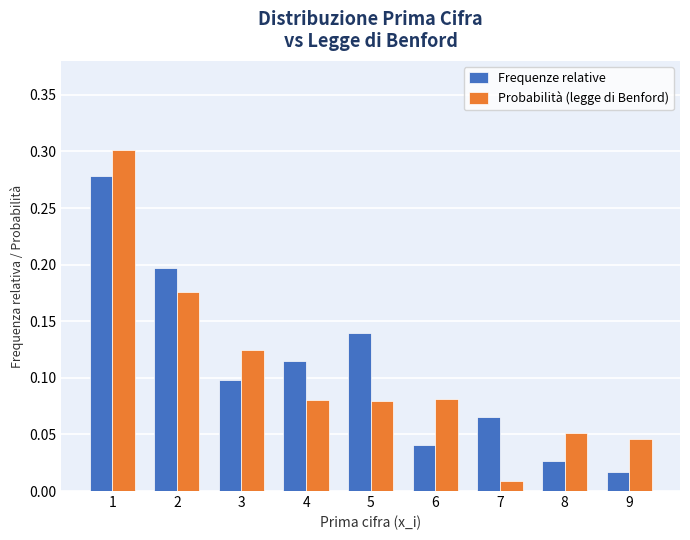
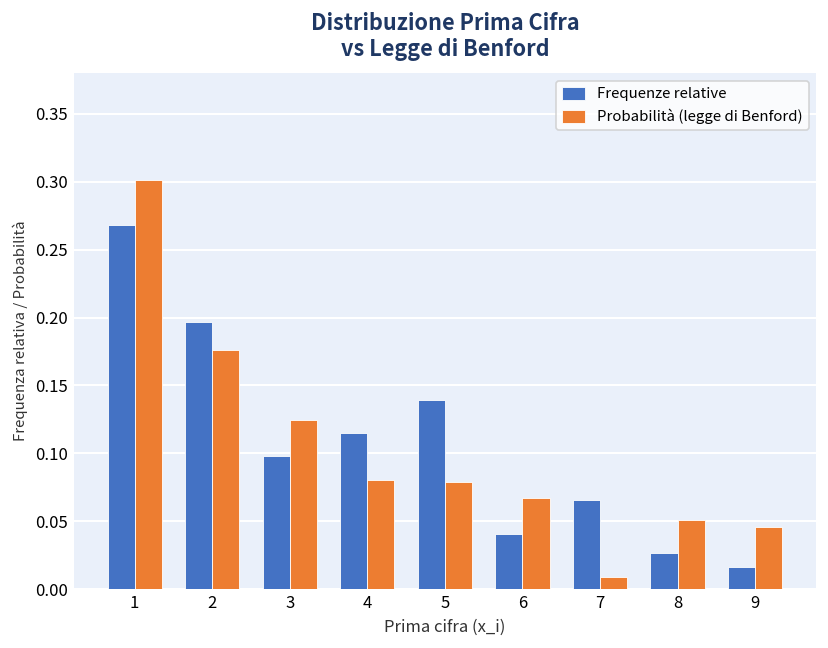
  {
    "Frequenze relative": {
-     "1": 0.279,
+     "1": 0.268,
      "2": 0.197,
      "3": 0.098,
      "4": 0.115,
      "5": 0.139,
      "6": 0.041,
      "7": 0.066,
      "8": 0.026,
      "9": 0.016
    },
    "Probabilità (legge di Benford)": {
      "1": 0.301,
      "2": 0.176,
      "3": 0.125,
      "4": 0.080,
      "5": 0.079,
-     "6": 0.081,
+     "6": 0.067,
      "7": 0.009,
      "8": 0.051,
      "9": 0.046
    }
  }
